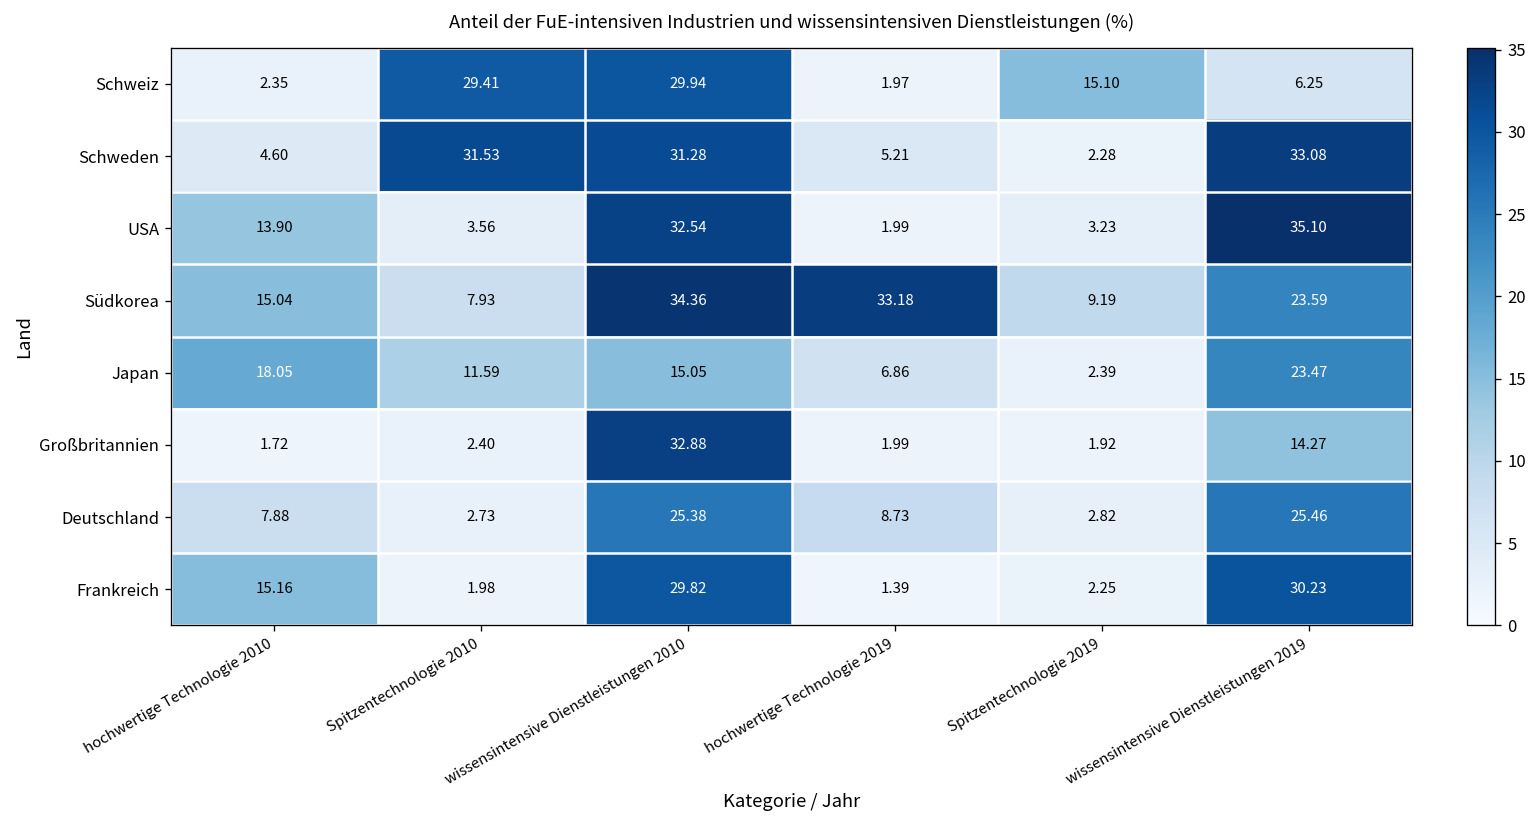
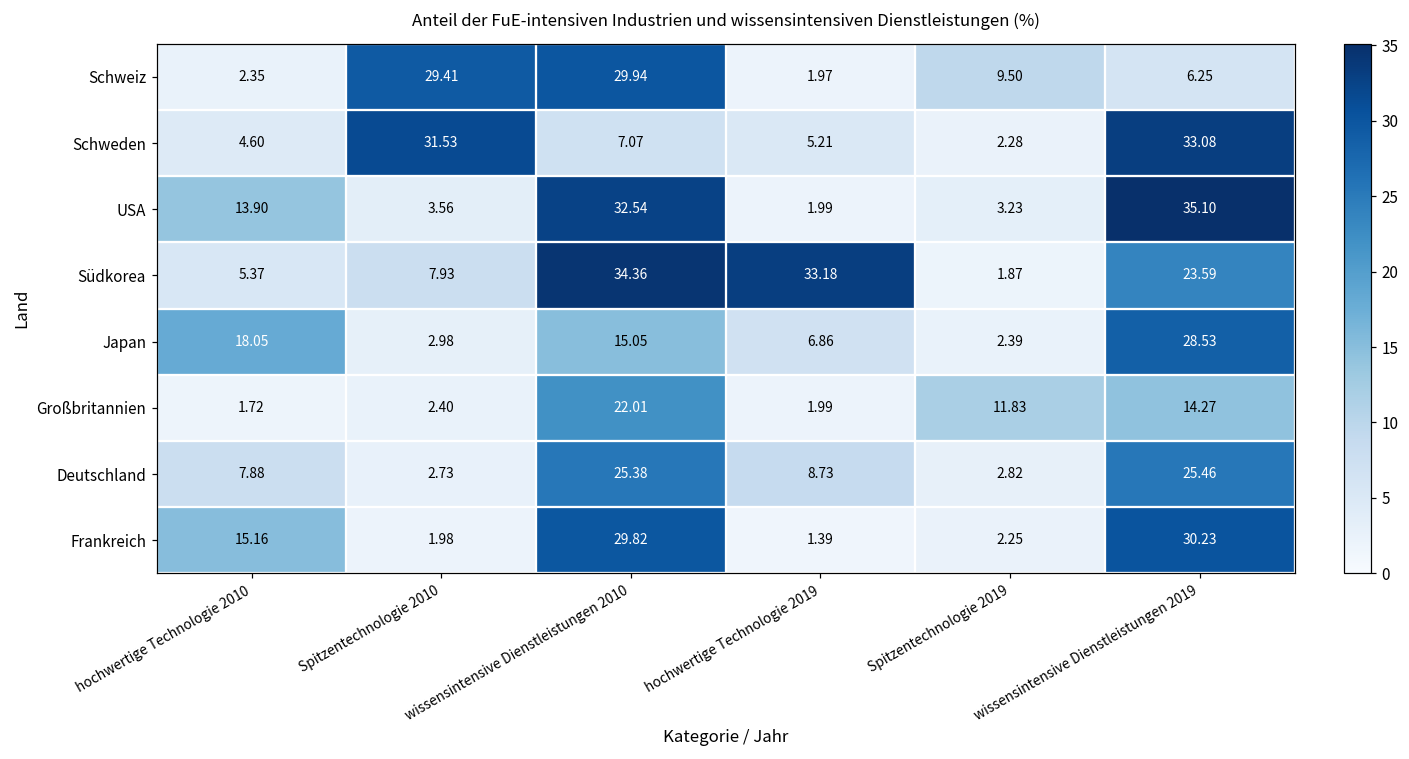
  {
    "Schweiz": {
      "hochwertige Technologie 2010": 2.35,
      "Spitzentechnologie 2010": 29.41,
      "wissensintensive Dienstleistungen 2010": 29.94,
      "hochwertige Technologie 2019": 1.97,
-     "Spitzentechnologie 2019": 15.10,
+     "Spitzentechnologie 2019": 9.50,
      "wissensintensive Dienstleistungen 2019": 6.25
    },
    "Schweden": {
      "hochwertige Technologie 2010": 4.60,
      "Spitzentechnologie 2010": 31.53,
-     "wissensintensive Dienstleistungen 2010": 31.28,
+     "wissensintensive Dienstleistungen 2010": 7.07,
      "hochwertige Technologie 2019": 5.21,
      "Spitzentechnologie 2019": 2.28,
      "wissensintensive Dienstleistungen 2019": 33.08
    },
    "USA": {
      "hochwertige Technologie 2010": 13.90,
      "Spitzentechnologie 2010": 3.56,
      "wissensintensive Dienstleistungen 2010": 32.54,
      "hochwertige Technologie 2019": 1.99,
      "Spitzentechnologie 2019": 3.23,
      "wissensintensive Dienstleistungen 2019": 35.10
    },
    "Südkorea": {
-     "hochwertige Technologie 2010": 15.04,
+     "hochwertige Technologie 2010": 5.37,
      "Spitzentechnologie 2010": 7.93,
      "wissensintensive Dienstleistungen 2010": 34.36,
      "hochwertige Technologie 2019": 33.18,
-     "Spitzentechnologie 2019": 9.19,
+     "Spitzentechnologie 2019": 1.87,
      "wissensintensive Dienstleistungen 2019": 23.59
    },
    "Japan": {
      "hochwertige Technologie 2010": 18.05,
-     "Spitzentechnologie 2010": 11.59,
+     "Spitzentechnologie 2010": 2.98,
      "wissensintensive Dienstleistungen 2010": 15.05,
      "hochwertige Technologie 2019": 6.86,
      "Spitzentechnologie 2019": 2.39,
-     "wissensintensive Dienstleistungen 2019": 23.47
+     "wissensintensive Dienstleistungen 2019": 28.53
    },
    "Großbritannien": {
      "hochwertige Technologie 2010": 1.72,
      "Spitzentechnologie 2010": 2.40,
-     "wissensintensive Dienstleistungen 2010": 32.88,
+     "wissensintensive Dienstleistungen 2010": 22.01,
      "hochwertige Technologie 2019": 1.99,
-     "Spitzentechnologie 2019": 1.92,
+     "Spitzentechnologie 2019": 11.83,
      "wissensintensive Dienstleistungen 2019": 14.27
    },
    "Deutschland": {
      "hochwertige Technologie 2010": 7.88,
      "Spitzentechnologie 2010": 2.73,
      "wissensintensive Dienstleistungen 2010": 25.38,
      "hochwertige Technologie 2019": 8.73,
      "Spitzentechnologie 2019": 2.82,
      "wissensintensive Dienstleistungen 2019": 25.46
    },
    "Frankreich": {
      "hochwertige Technologie 2010": 15.16,
      "Spitzentechnologie 2010": 1.98,
      "wissensintensive Dienstleistungen 2010": 29.82,
      "hochwertige Technologie 2019": 1.39,
      "Spitzentechnologie 2019": 2.25,
      "wissensintensive Dienstleistungen 2019": 30.23
    }
  }
